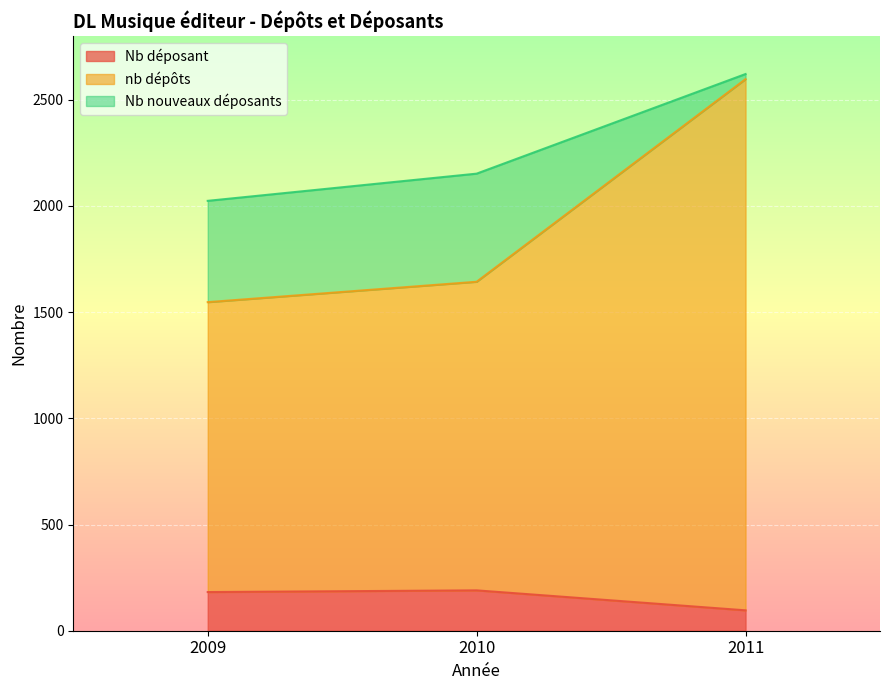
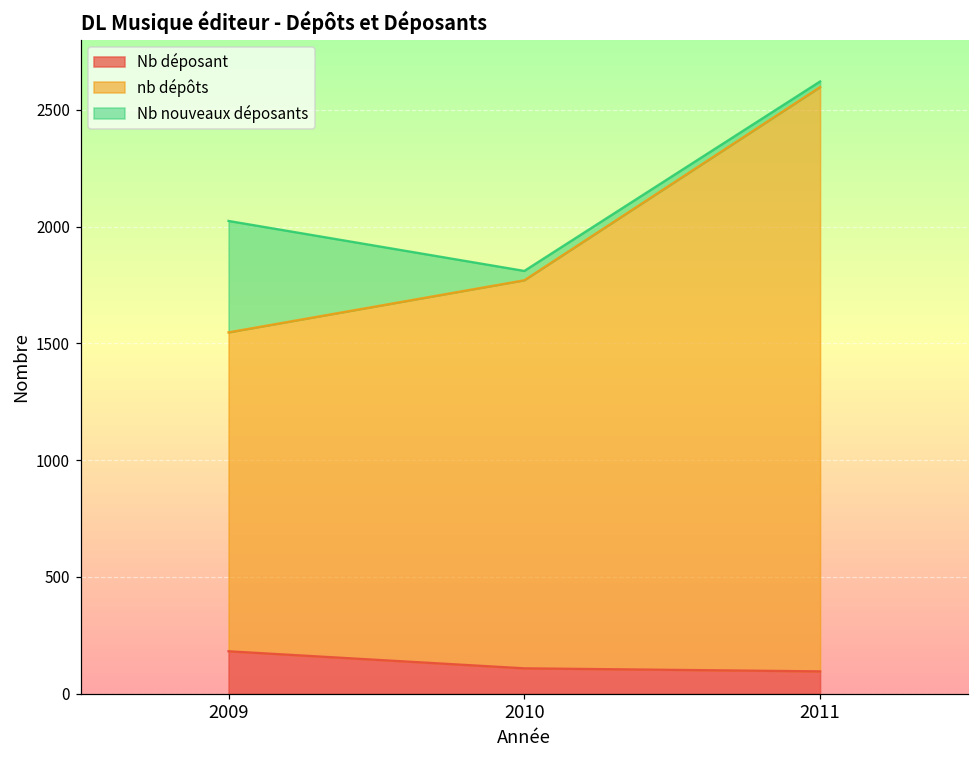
  {
    "Nb déposant": {
      "2009": 180,
-     "2010": 190,
+     "2010": 110,
      "2011": 100
    },
    "nb dépôts": {
      "2009": 1370,
-     "2010": 1450,
+     "2010": 1660,
      "2011": 2500
    },
    "Nb nouveaux déposants": {
      "2009": 480,
-     "2010": 510,
+     "2010": 40,
      "2011": 20
    }
  }
